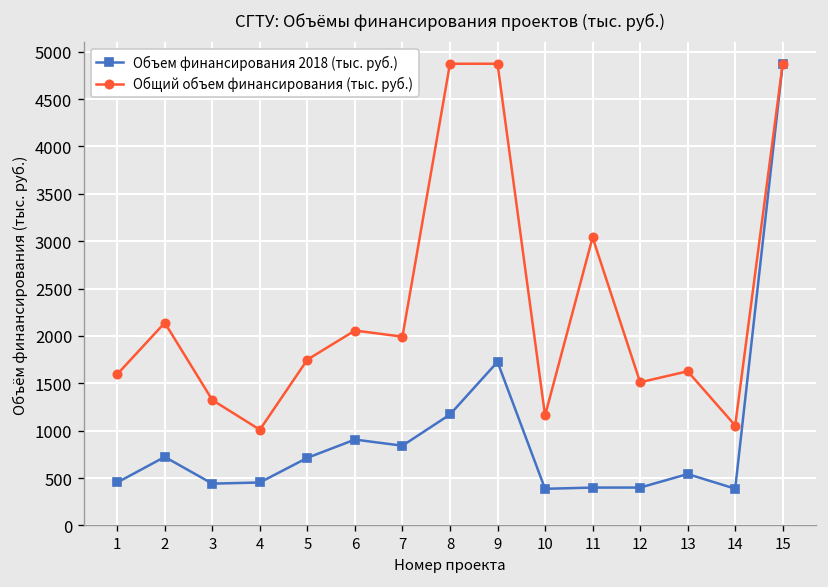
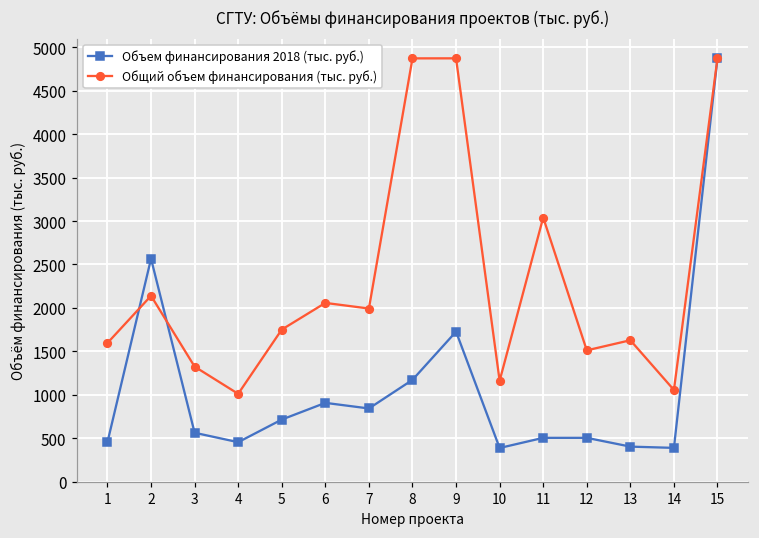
  {
    "Объем финансирования 2018 (тыс. руб.)": {
      "1": 500,
-     "2": 700,
-     "3": 400,
+     "2": 2600,
+     "3": 600,
      "4": 500,
      "5": 700,
      "6": 900,
      "7": 800,
      "8": 1200,
      "9": 1700,
      "10": 400,
-     "11": 400,
-     "12": 400,
-     "13": 500,
+     "11": 500,
+     "12": 500,
+     "13": 400,
      "14": 400
    },
    "Общий объем финансирования (тыс. руб.)": {
      "1": 1600,
      "2": 2100,
      "3": 1300,
      "4": 1000,
      "5": 1800,
      "6": 2100,
      "7": 2000,
      "8": 4900,
      "9": 4900,
      "10": 1200,
      "11": 3000,
      "12": 1500,
      "13": 1600,
      "14": 1100
    }
  }
